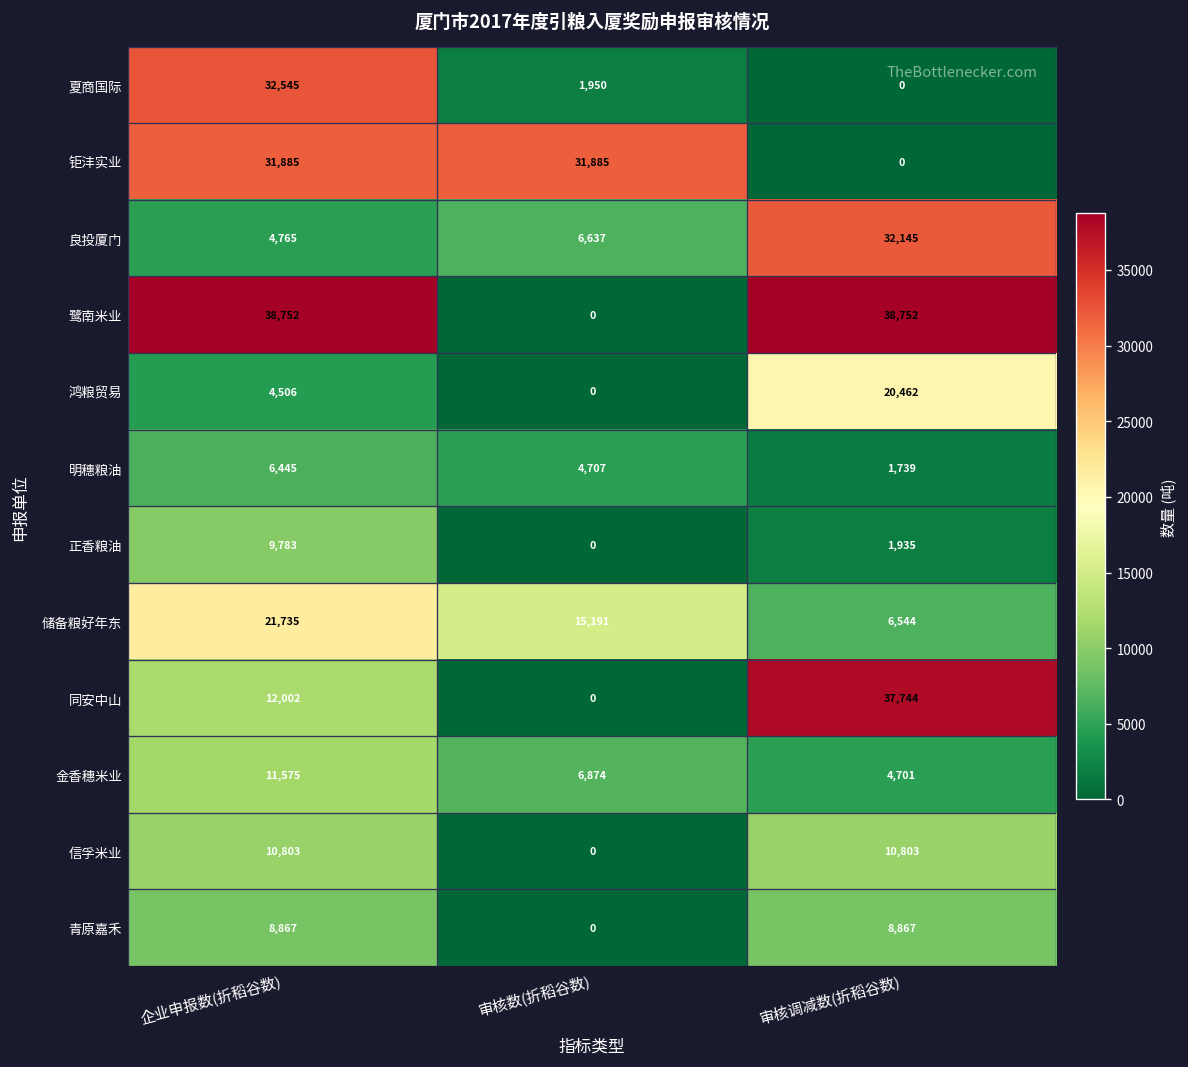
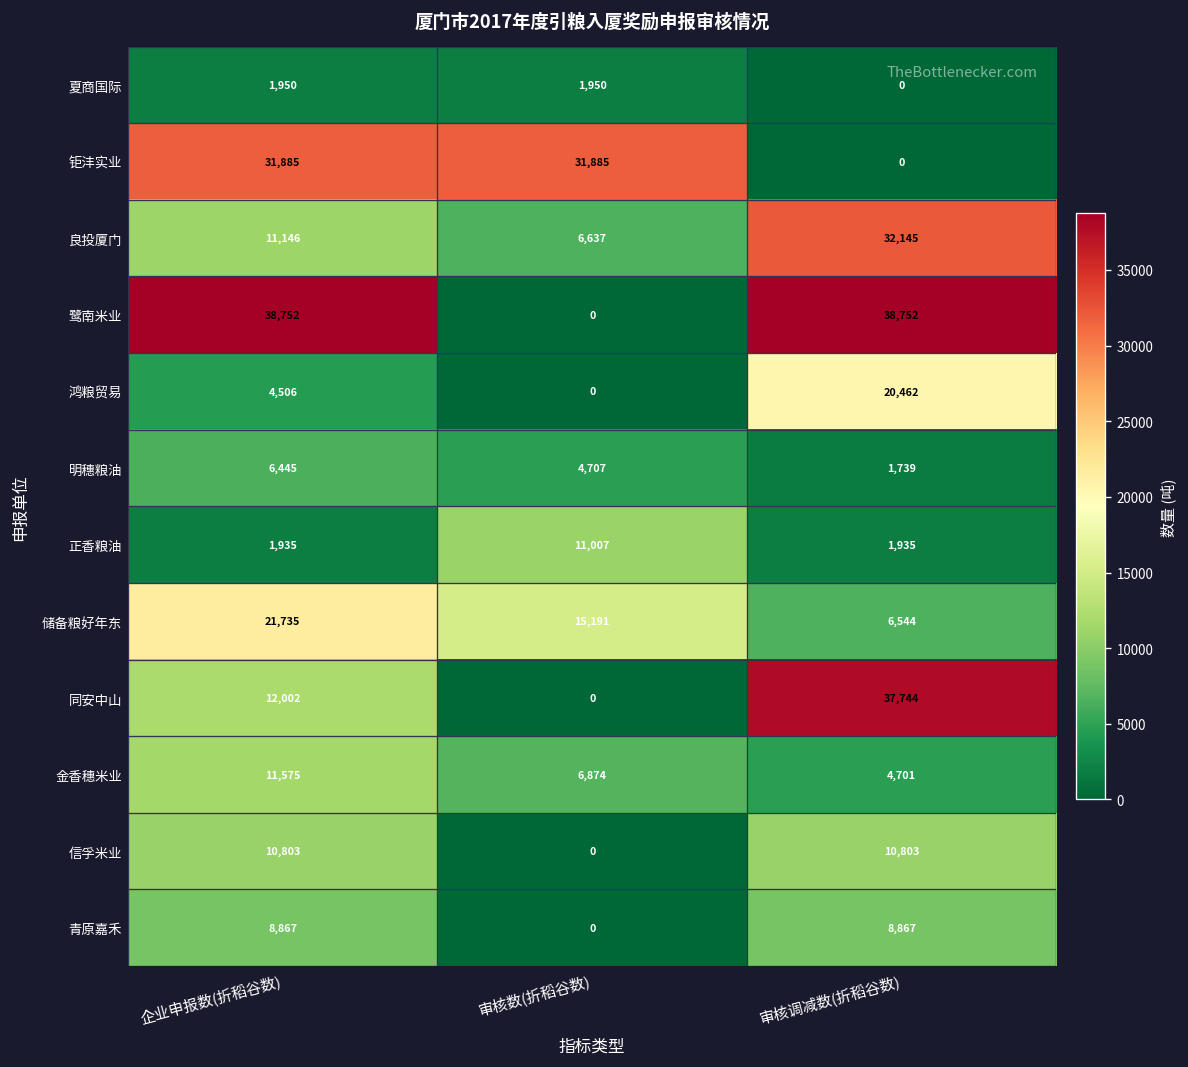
  {
    "夏商国际": {
-     "企业申报数(折稻谷数)": "32,545",
+     "企业申报数(折稻谷数)": "1,950",
      "审核数(折稻谷数)": "1,950"
    },
    "钜沣实业": {
      "企业申报数(折稻谷数)": "31,885",
      "审核数(折稻谷数)": "31,885",
      "审核调减数(折稻谷数)": "0"
    },
    "良投厦门": {
-     "企业申报数(折稻谷数)": "4,765",
+     "企业申报数(折稻谷数)": "11,146",
      "审核数(折稻谷数)": "6,637",
      "审核调减数(折稻谷数)": "32,145"
    },
    "鹭南米业": {
      "企业申报数(折稻谷数)": "38,752",
      "审核数(折稻谷数)": "0",
      "审核调减数(折稻谷数)": "38,752"
    },
    "鸿粮贸易": {
      "企业申报数(折稻谷数)": "4,506",
      "审核数(折稻谷数)": "0",
      "审核调减数(折稻谷数)": "20,462"
    },
    "明穗粮油": {
      "企业申报数(折稻谷数)": "6,445",
      "审核数(折稻谷数)": "4,707",
      "审核调减数(折稻谷数)": "1,739"
    },
    "正香粮油": {
-     "企业申报数(折稻谷数)": "9,783",
-     "审核数(折稻谷数)": "0",
+     "企业申报数(折稻谷数)": "1,935",
+     "审核数(折稻谷数)": "11,007",
      "审核调减数(折稻谷数)": "1,935"
    },
    "储备粮好年东": {
      "企业申报数(折稻谷数)": "21,735",
      "审核数(折稻谷数)": "15,191",
      "审核调减数(折稻谷数)": "6,544"
    },
    "同安中山": {
      "企业申报数(折稻谷数)": "12,002",
      "审核数(折稻谷数)": "0",
      "审核调减数(折稻谷数)": "37,744"
    },
    "金香穗米业": {
      "企业申报数(折稻谷数)": "11,575",
      "审核数(折稻谷数)": "6,874",
      "审核调减数(折稻谷数)": "4,701"
    },
    "信孚米业": {
      "企业申报数(折稻谷数)": "10,803",
      "审核数(折稻谷数)": "0",
      "审核调减数(折稻谷数)": "10,803"
    },
    "青原嘉禾": {
      "企业申报数(折稻谷数)": "8,867",
      "审核数(折稻谷数)": "0",
      "审核调减数(折稻谷数)": "8,867"
    }
  }
